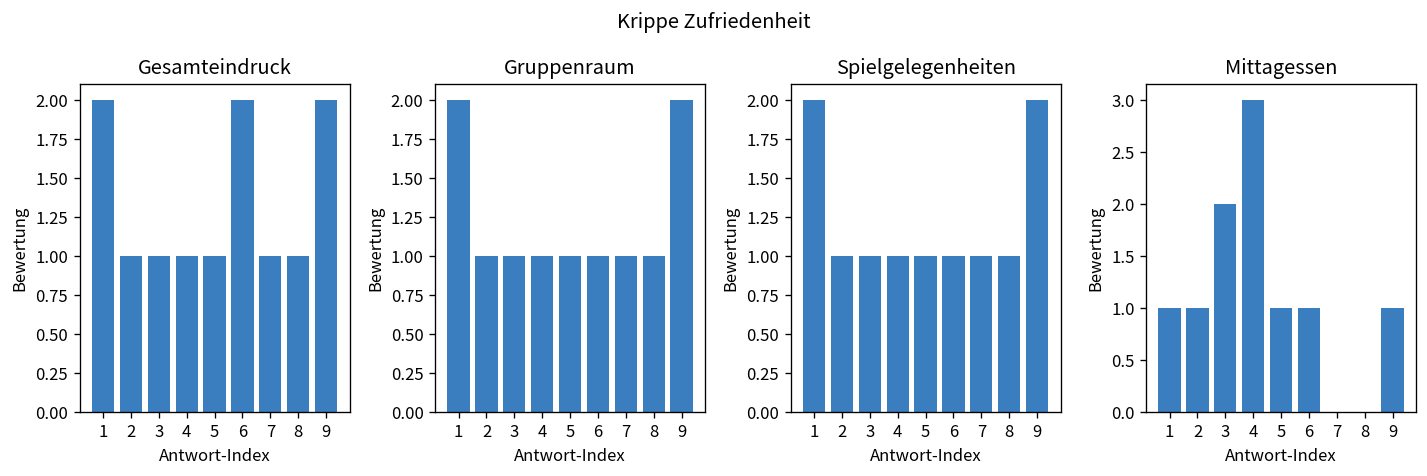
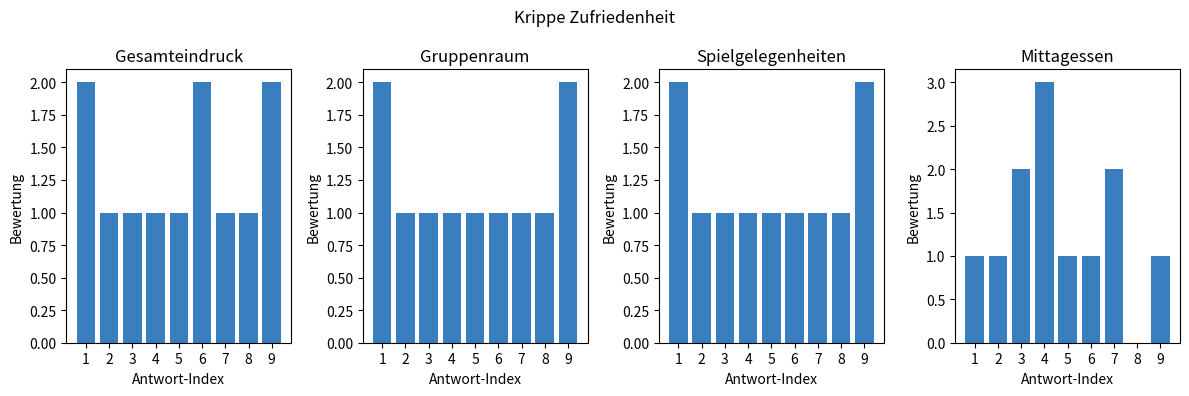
  {
    "Gesamteindruck": {
      "1": 2.00,
      "2": 1.00,
      "3": 1.00,
      "4": 1.00,
      "5": 1.00,
      "6": 2.00,
      "7": 1.00,
      "8": 1.00,
      "9": 2.00
    },
    "Gruppenraum": {
      "1": 2.00,
      "2": 1.00,
      "3": 1.00,
      "4": 1.00,
      "5": 1.00,
      "6": 1.00,
      "7": 1.00,
      "8": 1.00,
      "9": 2.00
    },
    "Spielgelegenheiten": {
      "1": 2.00,
      "2": 1.00,
      "3": 1.00,
      "4": 1.00,
      "5": 1.00,
      "6": 1.00,
      "7": 1.00,
      "8": 1.00,
      "9": 2.00
    },
    "Mittagessen": {
      "1": 1,
      "2": 1,
      "3": 2,
      "4": 3,
      "5": 1,
      "6": 1,
-     "7": 0,
+     "7": 2,
      "8": 0,
      "9": 1
    }
  }
